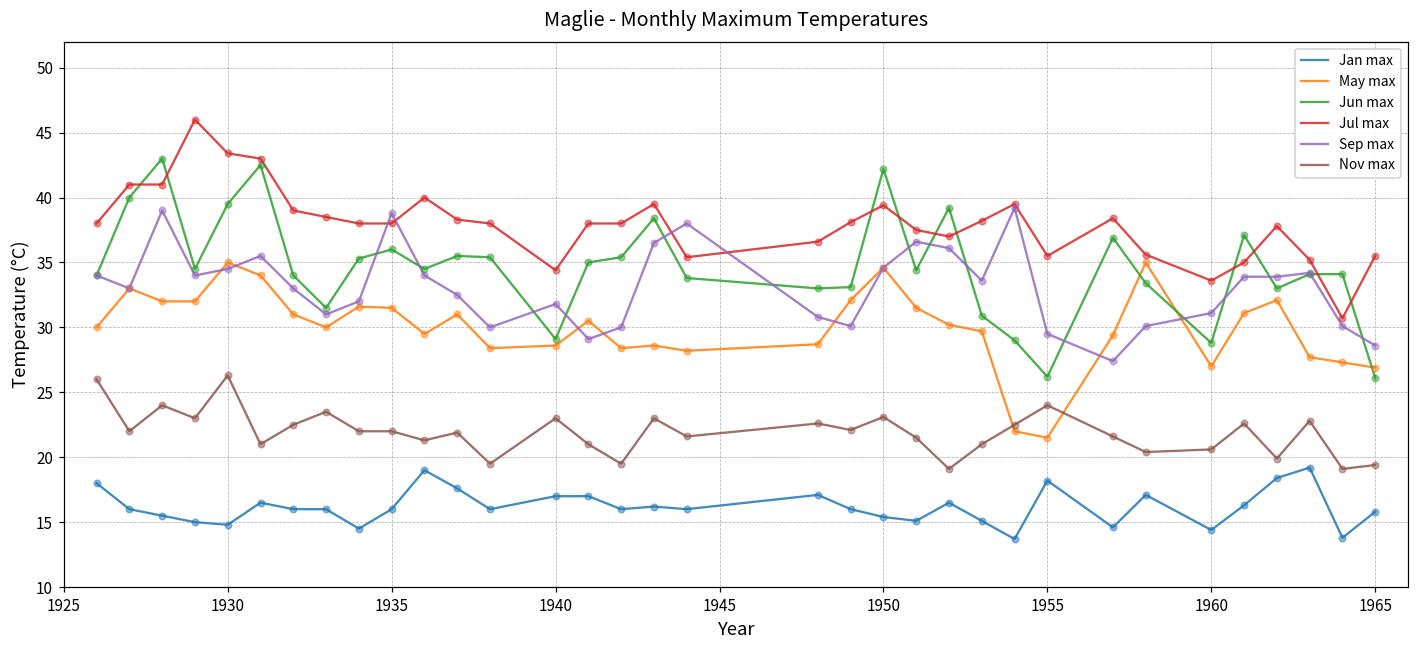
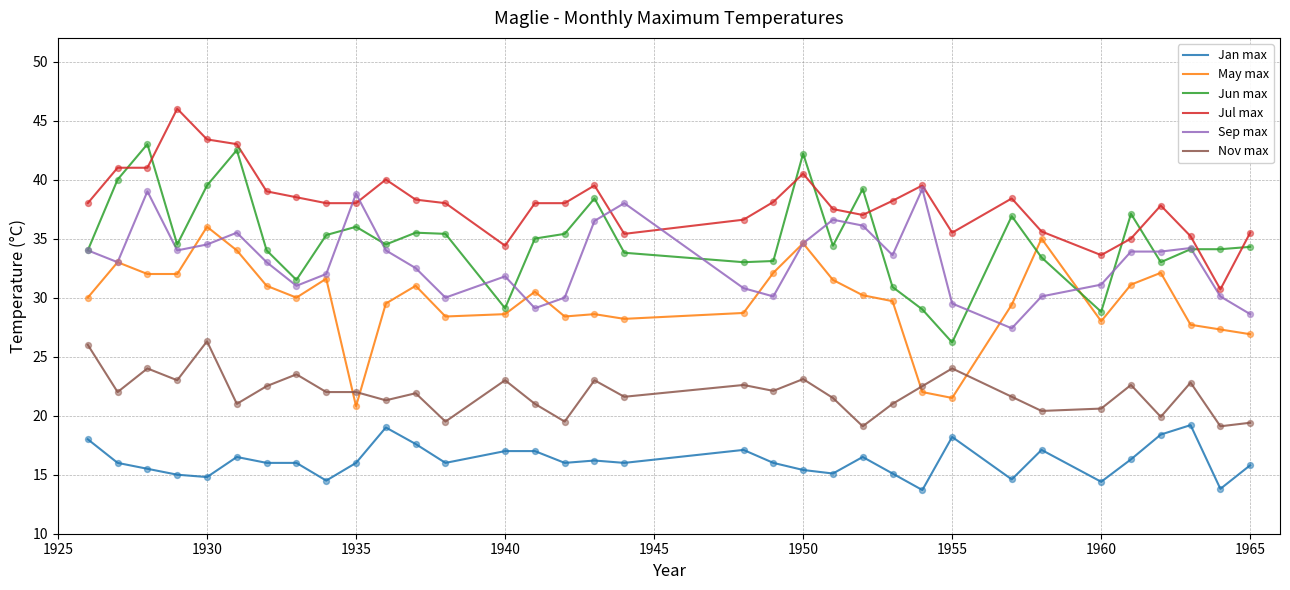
  {
    "Jan max": {
      "1930": 14.8,
      "1935": 16.0,
      "1940": 17.0,
      "1950": 15.4,
      "1955": 18.2,
      "1960": 14.4,
      "1965": 15.8
    },
    "May max": {
-     "1930": 35,
-     "1935": 31.5,
+     "1930": 36,
+     "1935": 20.8,
      "1940": 28.6,
      "1955": 21.5,
-     "1960": 27,
+     "1960": 28,
      "1965": 26.9
    },
    "Jun max": {
      "1930": 39.5,
      "1935": 36.0,
      "1940": 29.1,
      "1950": 42.2,
      "1955": 26.2,
      "1960": 28.8,
-     "1965": 26.1
+     "1965": 34.3
    },
    "Jul max": {
      "1930": 43.4,
      "1935": 38.0,
      "1940": 34.4,
-     "1950": 39.4,
+     "1950": 40.5,
      "1955": 35.5,
      "1960": 33.6,
      "1965": 35.5
    },
    "Sep max": {
      "1930": 34.5,
      "1935": 38.8,
      "1940": 31.8,
      "1955": 29.5,
      "1960": 31.1,
      "1965": 28.6
    },
    "Nov max": {
      "1930": 26.3,
      "1935": 22.0,
      "1940": 23.0,
      "1950": 23.1,
      "1955": 24.0,
      "1960": 20.6,
      "1965": 19.4
    }
  }
